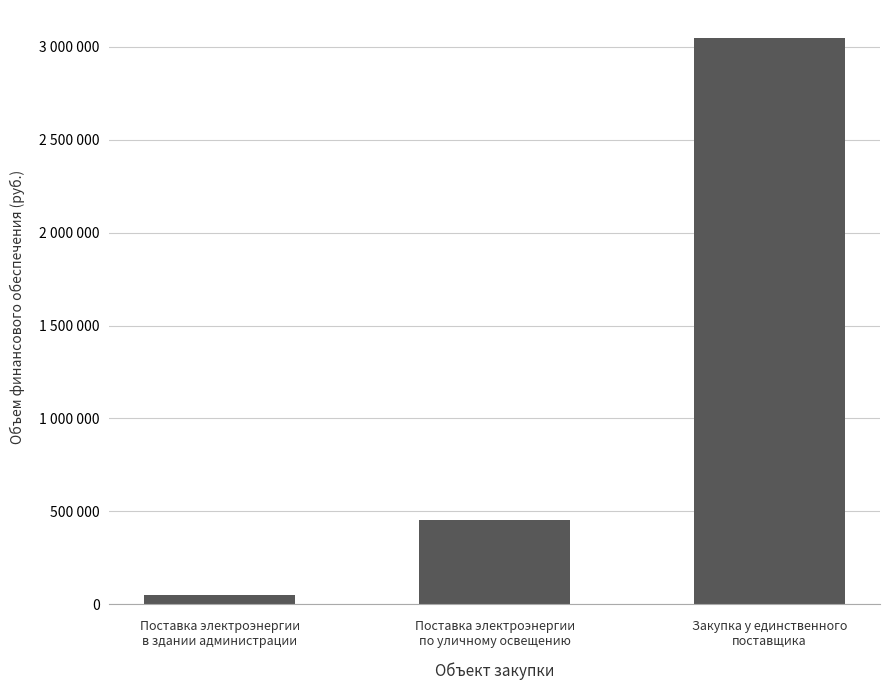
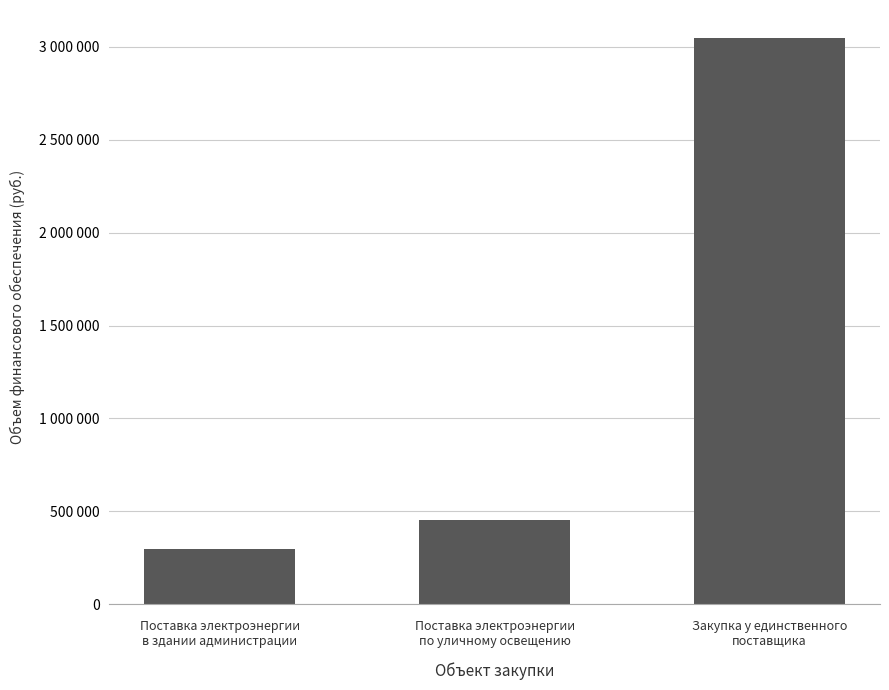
  {
-   "Поставка электроэнергии в здании администрации": 50000,
+   "Поставка электроэнергии в здании администрации": 300000,
    "Поставка электроэнергии по уличному освещению": 450000,
    "Закупка у единственного поставщика": 3040000
  }
